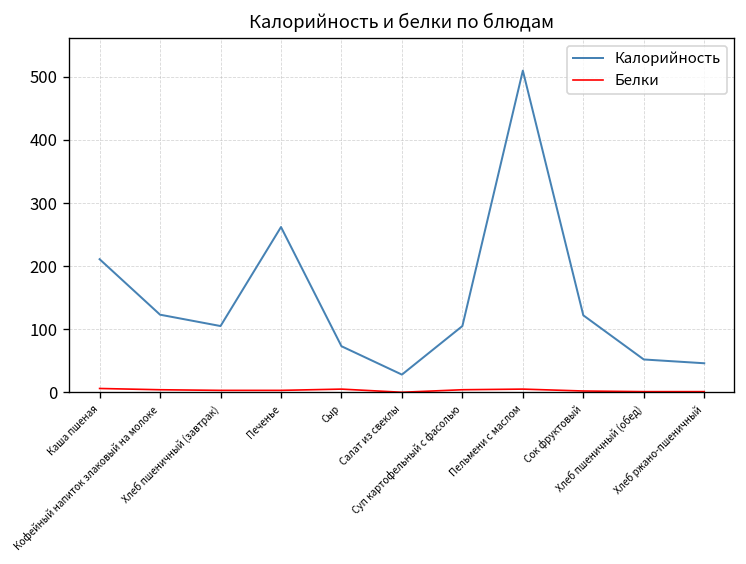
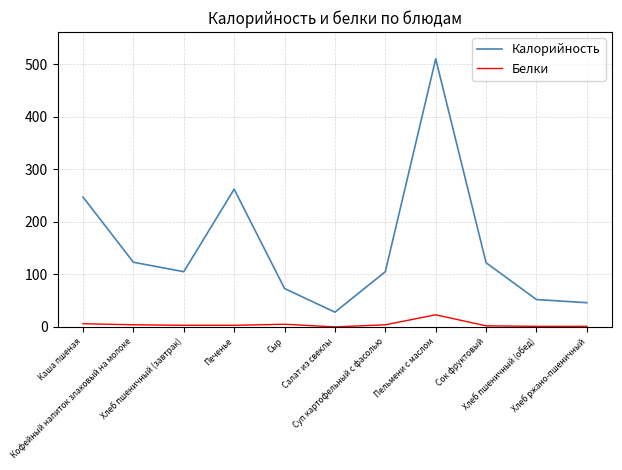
  {
    "Калорийность": {
-     "Каша пшеная": 210,
+     "Каша пшеная": 250,
      "Кофейный напиток злаковый на молоке": 120,
      "Хлеб пшеничный (завтрак)": 110,
      "Печенье": 260,
      "Сыр": 70,
      "Салат из свеклы": 30,
      "Суп картофельный с фасолью": 110,
      "Пельмени с маслом": 510,
      "Сок фруктовый": 120,
      "Хлеб пшеничный (обед)": 50,
      "Хлеб ржано-пшеничный": 50
    },
    "Белки": {
      "Каша пшеная": 10,
      "Кофейный напиток злаковый на молоке": 0,
      "Хлеб пшеничный (завтрак)": 0,
      "Печенье": 0,
      "Сыр": 10,
      "Салат из свеклы": 0,
      "Суп картофельный с фасолью": 0,
-     "Пельмени с маслом": 10,
+     "Пельмени с маслом": 20,
      "Сок фруктовый": 0,
      "Хлеб пшеничный (обед)": 0,
      "Хлеб ржано-пшеничный": 0
    }
  }
